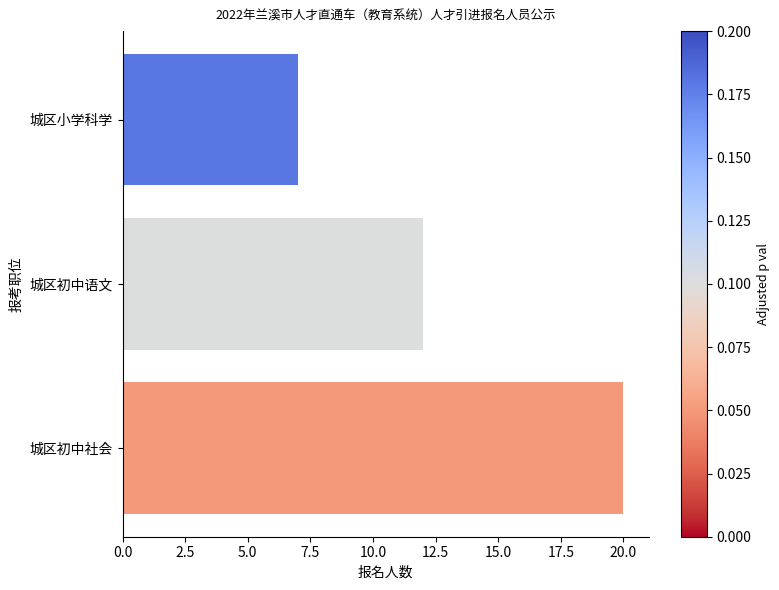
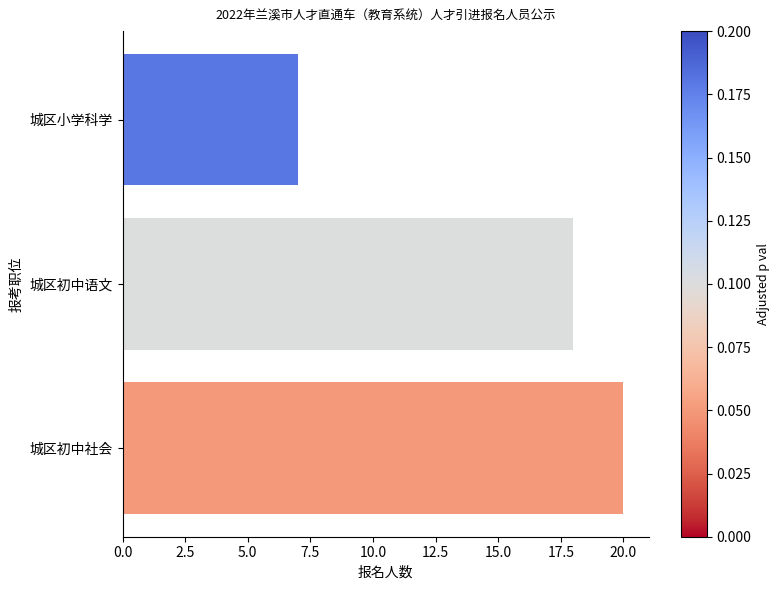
  {
    "城区小学科学": 7,
-   "城区初中语文": 12,
+   "城区初中语文": 18,
    "城区初中社会": 20
  }
